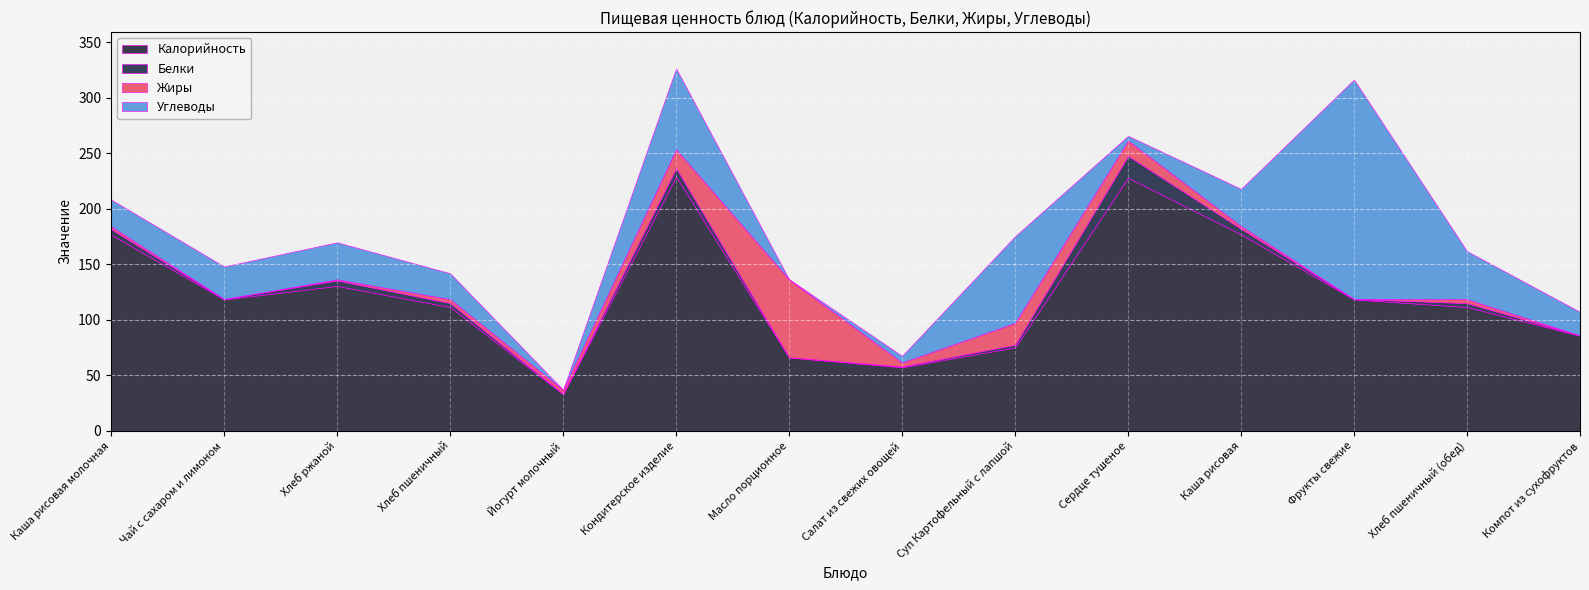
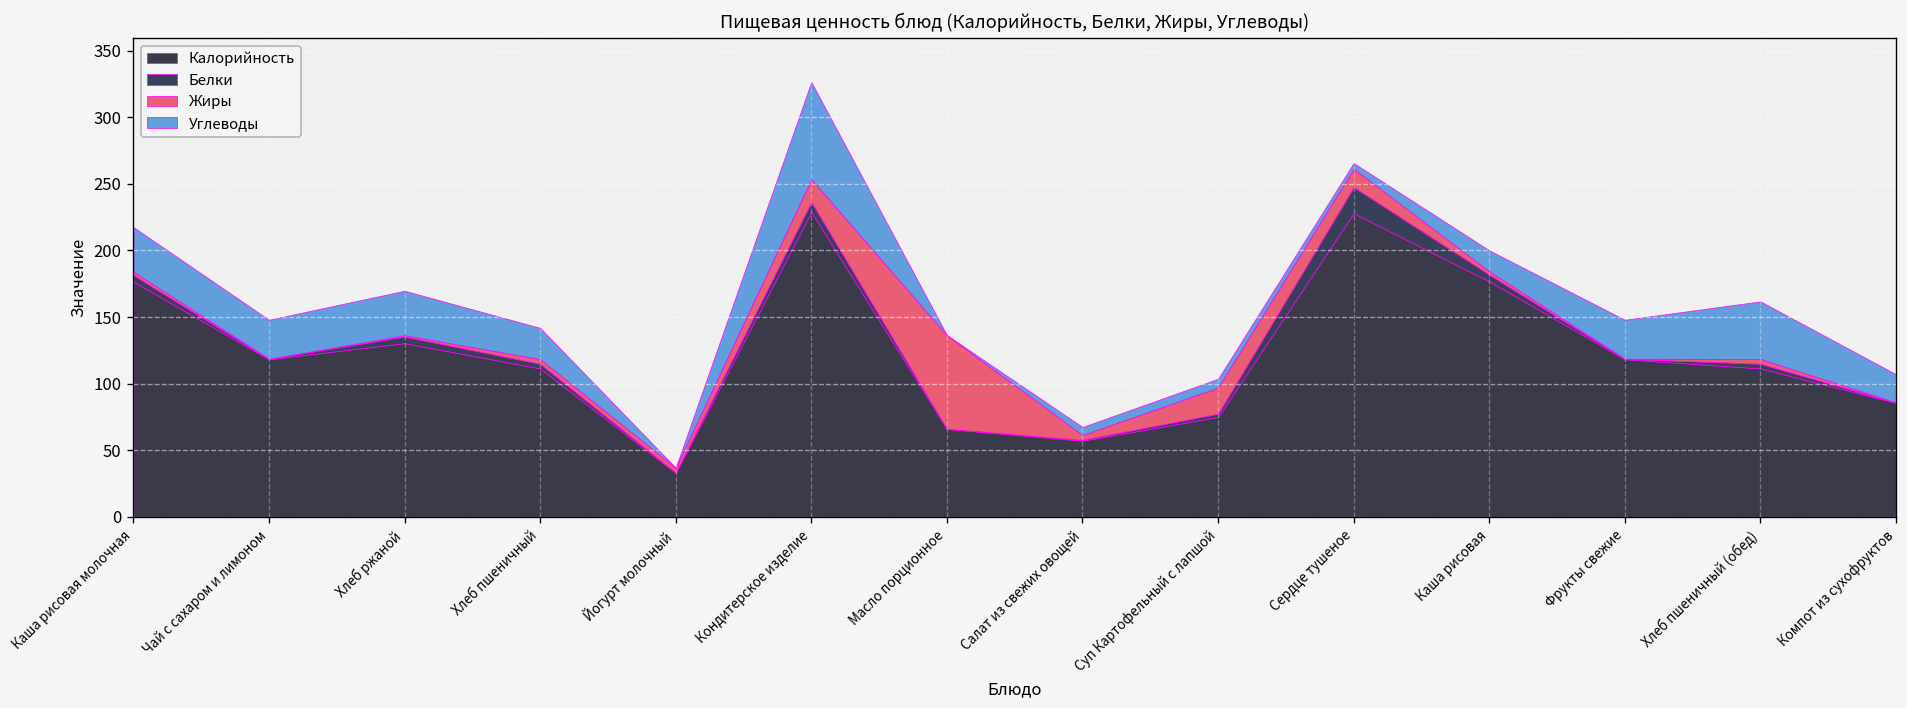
  {
    "Жиры": {
      "Каша рисовая молочная": 3,
      "Хлеб пшеничный": 4,
      "Кондитерское изделие": 17,
      "Салат из свежих овощей": 4,
      "Суп Картофельный с лапшой": 20,
      "Сердце тушеное": 14,
      "Каша рисовая": 3,
      "Хлеб пшеничный (обед)": 4
    },
    "Углеводы": {
-     "Каша рисовая молочная": 24,
+     "Каша рисовая молочная": 34,
      "Чай с сахаром и лимоном": 29,
      "Хлеб ржаной": 33,
      "Хлеб пшеничный": 23,
      "Кондитерское изделие": 73,
      "Салат из свежих овощей": 6,
-     "Суп Картофельный с лапшой": 78,
+     "Суп Картофельный с лапшой": 7,
      "Сердце тушеное": 4,
-     "Каша рисовая": 34,
-     "Фрукты свежие": 198,
+     "Каша рисовая": 16,
+     "Фрукты свежие": 29,
      "Хлеб пшеничный (обед)": 43,
      "Компот из сухофруктов": 21
    }
  }
